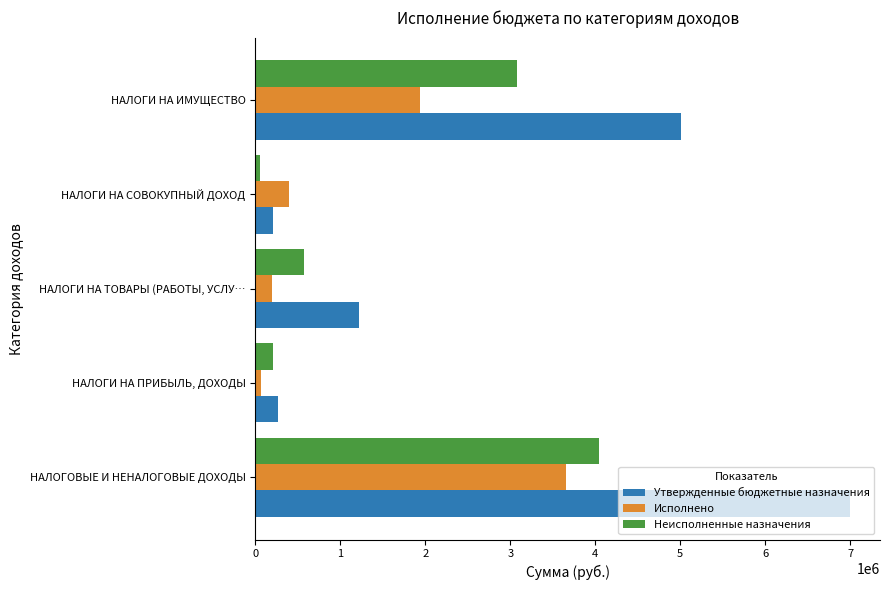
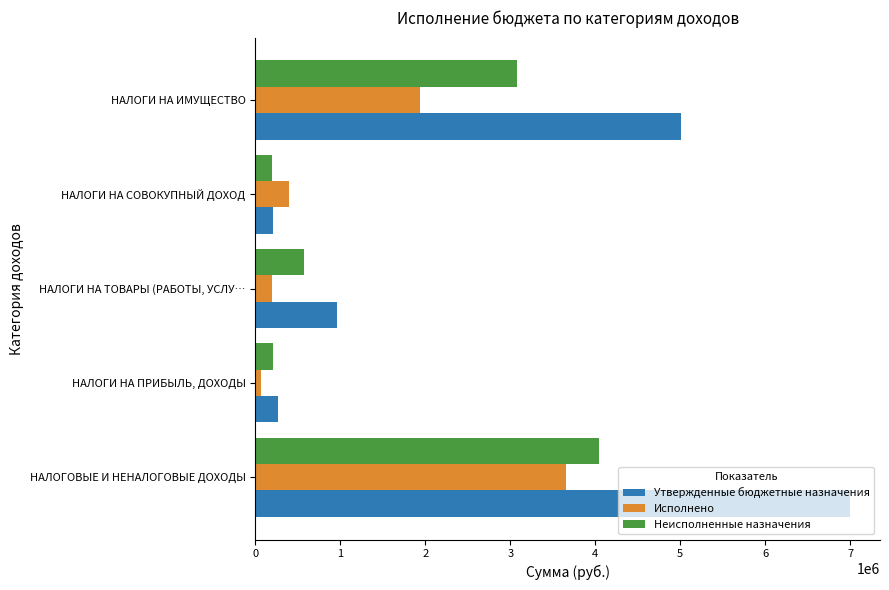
  {
    "Утвержденные бюджетные назначения": {
      "НАЛОГИ НА ИМУЩЕСТВО": 5000000,
      "НАЛОГИ НА СОВОКУПНЫЙ ДОХОД": 200000,
-     "НАЛОГИ НА ТОВАРЫ (РАБОТЫ, УСЛУ…": 1200000,
+     "НАЛОГИ НА ТОВАРЫ (РАБОТЫ, УСЛУ…": 1000000,
      "НАЛОГИ НА ПРИБЫЛЬ, ДОХОДЫ": 300000
    },
    "Исполнено": {
      "НАЛОГИ НА ИМУЩЕСТВО": 1900000,
      "НАЛОГИ НА СОВОКУПНЫЙ ДОХОД": 400000,
      "НАЛОГИ НА ТОВАРЫ (РАБОТЫ, УСЛУ…": 200000,
      "НАЛОГИ НА ПРИБЫЛЬ, ДОХОДЫ": 100000,
      "НАЛОГОВЫЕ И НЕНАЛОГОВЫЕ ДОХОДЫ": 3700000
    },
    "Неисполненные назначения": {
      "НАЛОГИ НА ИМУЩЕСТВО": 3100000,
-     "НАЛОГИ НА СОВОКУПНЫЙ ДОХОД": 100000,
+     "НАЛОГИ НА СОВОКУПНЫЙ ДОХОД": 200000,
      "НАЛОГИ НА ТОВАРЫ (РАБОТЫ, УСЛУ…": 600000,
      "НАЛОГИ НА ПРИБЫЛЬ, ДОХОДЫ": 200000,
      "НАЛОГОВЫЕ И НЕНАЛОГОВЫЕ ДОХОДЫ": 4000000
    }
  }
